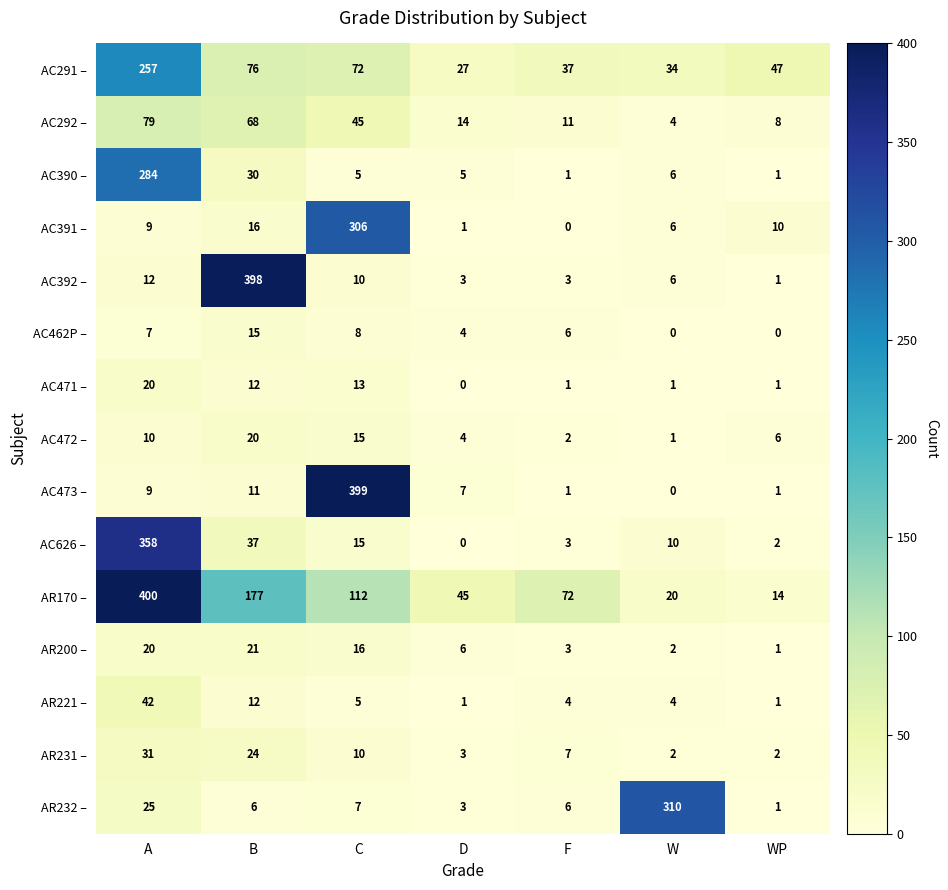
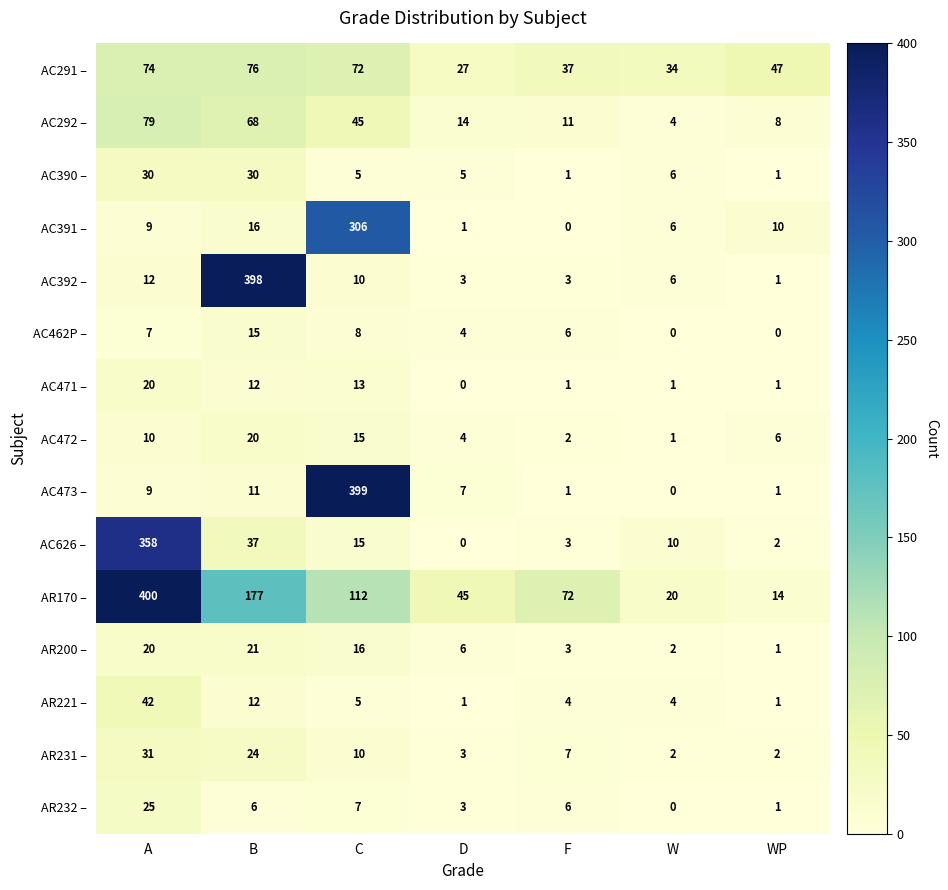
  {
    "AC291 –": {
-     "A": 257,
+     "A": 74,
      "B": 76,
      "C": 72,
      "D": 27,
      "F": 37,
      "W": 34,
      "WP": 47
    },
    "AC292 –": {
      "A": 79,
      "B": 68,
      "C": 45,
      "D": 14,
      "F": 11,
      "W": 4,
      "WP": 8
    },
    "AC390 –": {
-     "A": 284,
+     "A": 30,
      "B": 30,
      "C": 5,
      "D": 5,
      "F": 1,
      "W": 6,
      "WP": 1
    },
    "AC391 –": {
      "A": 9,
      "B": 16,
      "C": 306,
      "D": 1,
      "F": 0,
      "W": 6,
      "WP": 10
    },
    "AC392 –": {
      "A": 12,
      "B": 398,
      "C": 10,
      "D": 3,
      "F": 3,
      "W": 6,
      "WP": 1
    },
    "AC462P –": {
      "A": 7,
      "B": 15,
      "C": 8,
      "D": 4,
      "F": 6,
      "W": 0,
      "WP": 0
    },
    "AC471 –": {
      "A": 20,
      "B": 12,
      "C": 13,
      "D": 0,
      "F": 1,
      "W": 1,
      "WP": 1
    },
    "AC472 –": {
      "A": 10,
      "B": 20,
      "C": 15,
      "D": 4,
      "F": 2,
      "W": 1,
      "WP": 6
    },
    "AC473 –": {
      "A": 9,
      "B": 11,
      "C": 399,
      "D": 7,
      "F": 1,
      "W": 0,
      "WP": 1
    },
    "AC626 –": {
      "A": 358,
      "B": 37,
      "C": 15,
      "D": 0,
      "F": 3,
      "W": 10,
      "WP": 2
    },
    "AR170 –": {
      "A": 400,
      "B": 177,
      "C": 112,
      "D": 45,
      "F": 72,
      "W": 20,
      "WP": 14
    },
    "AR200 –": {
      "A": 20,
      "B": 21,
      "C": 16,
      "D": 6,
      "F": 3,
      "W": 2,
      "WP": 1
    },
    "AR221 –": {
      "A": 42,
      "B": 12,
      "C": 5,
      "D": 1,
      "F": 4,
      "W": 4,
      "WP": 1
    },
    "AR231 –": {
      "A": 31,
      "B": 24,
      "C": 10,
      "D": 3,
      "F": 7,
      "W": 2,
      "WP": 2
    },
    "AR232 –": {
      "A": 25,
      "B": 6,
      "C": 7,
      "D": 3,
      "F": 6,
-     "W": 310,
+     "W": 0,
      "WP": 1
    }
  }
